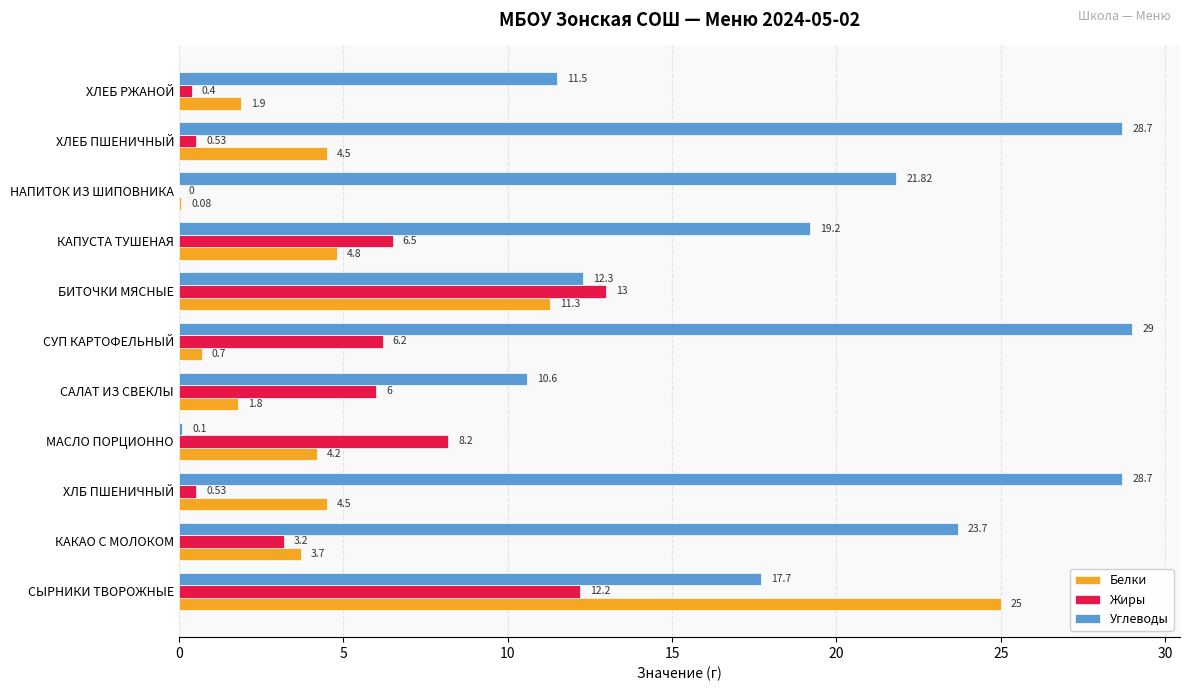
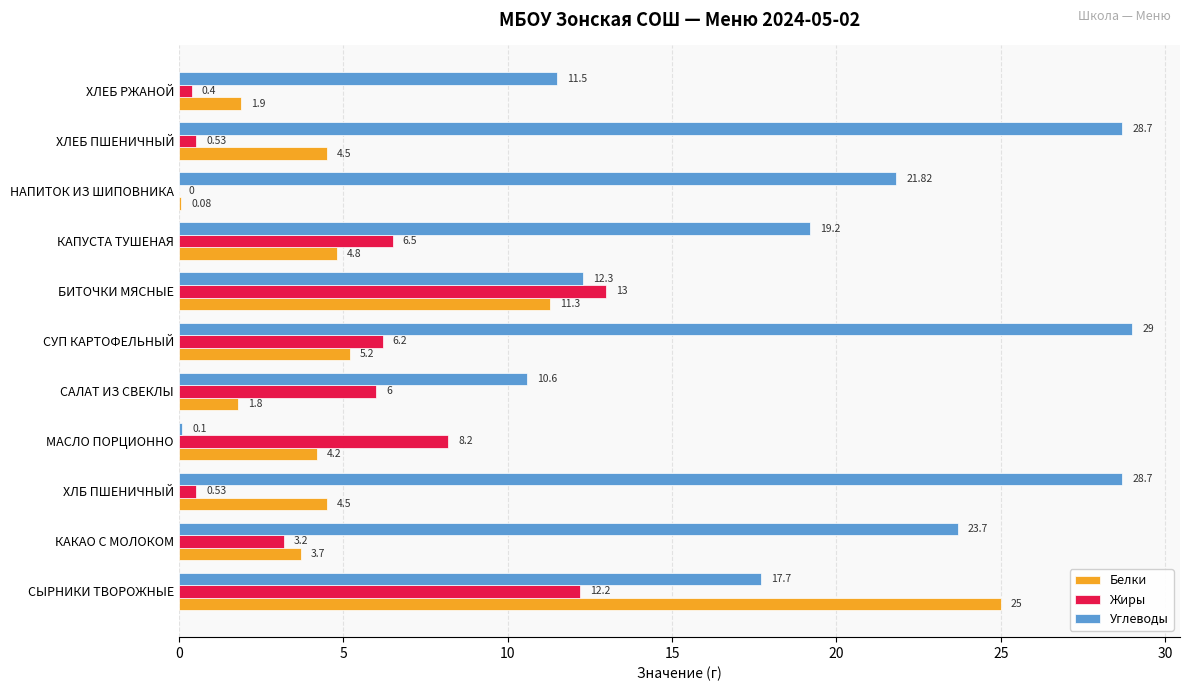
  {
    "Белки": {
      "ХЛЕБ РЖАНОЙ": 1.9,
      "ХЛЕБ ПШЕНИЧНЫЙ": 4.5,
      "НАПИТОК ИЗ ШИПОВНИКА": 0.08,
      "КАПУСТА ТУШЕНАЯ": 4.8,
      "БИТОЧКИ МЯСНЫЕ": 11.3,
-     "СУП КАРТОФЕЛЬНЫЙ": 0.7,
+     "СУП КАРТОФЕЛЬНЫЙ": 5.2,
      "САЛАТ ИЗ СВЕКЛЫ": 1.8,
      "МАСЛО ПОРЦИОННО": 4.2,
      "ХЛБ ПШЕНИЧНЫЙ": 4.5,
      "КАКАО С МОЛОКОМ": 3.7,
      "СЫРНИКИ ТВОРОЖНЫЕ": 25
    },
    "Жиры": {
      "ХЛЕБ РЖАНОЙ": 0.4,
      "ХЛЕБ ПШЕНИЧНЫЙ": 0.53,
      "НАПИТОК ИЗ ШИПОВНИКА": 0,
      "КАПУСТА ТУШЕНАЯ": 6.5,
      "БИТОЧКИ МЯСНЫЕ": 13,
      "СУП КАРТОФЕЛЬНЫЙ": 6.2,
      "САЛАТ ИЗ СВЕКЛЫ": 6,
      "МАСЛО ПОРЦИОННО": 8.2,
      "ХЛБ ПШЕНИЧНЫЙ": 0.53,
      "КАКАО С МОЛОКОМ": 3.2,
      "СЫРНИКИ ТВОРОЖНЫЕ": 12.2
    },
    "Углеводы": {
      "ХЛЕБ РЖАНОЙ": 11.5,
      "ХЛЕБ ПШЕНИЧНЫЙ": 28.7,
      "НАПИТОК ИЗ ШИПОВНИКА": 21.82,
      "КАПУСТА ТУШЕНАЯ": 19.2,
      "БИТОЧКИ МЯСНЫЕ": 12.3,
      "СУП КАРТОФЕЛЬНЫЙ": 29,
      "САЛАТ ИЗ СВЕКЛЫ": 10.6,
      "МАСЛО ПОРЦИОННО": 0.1,
      "ХЛБ ПШЕНИЧНЫЙ": 28.7,
      "КАКАО С МОЛОКОМ": 23.7,
      "СЫРНИКИ ТВОРОЖНЫЕ": 17.7
    }
  }
